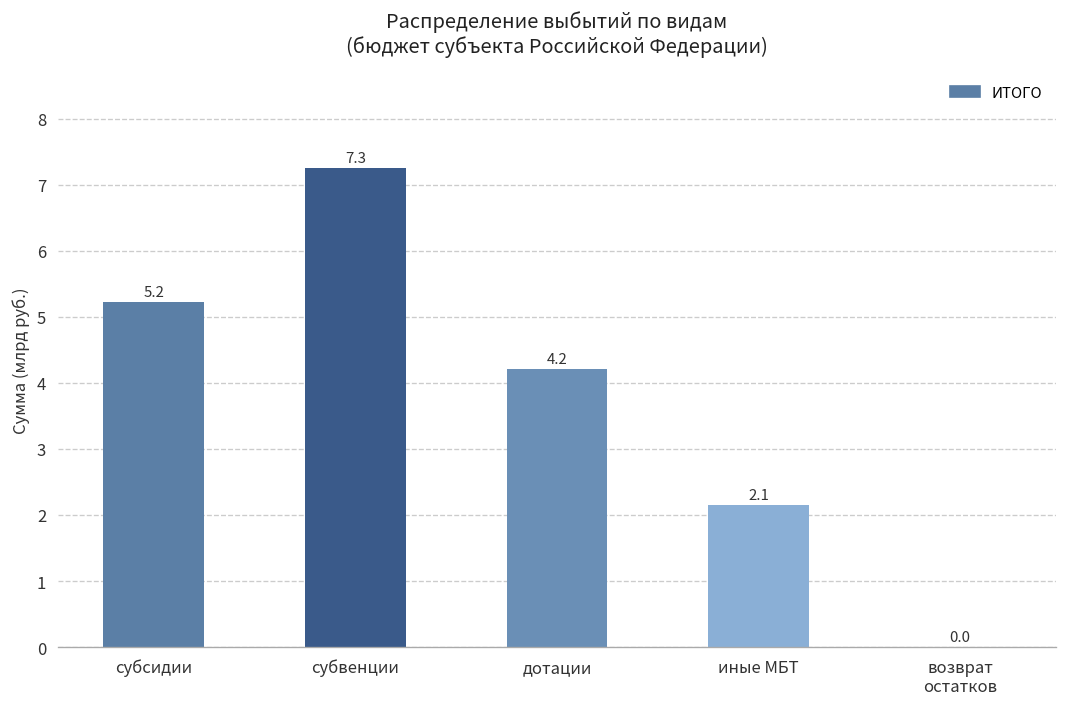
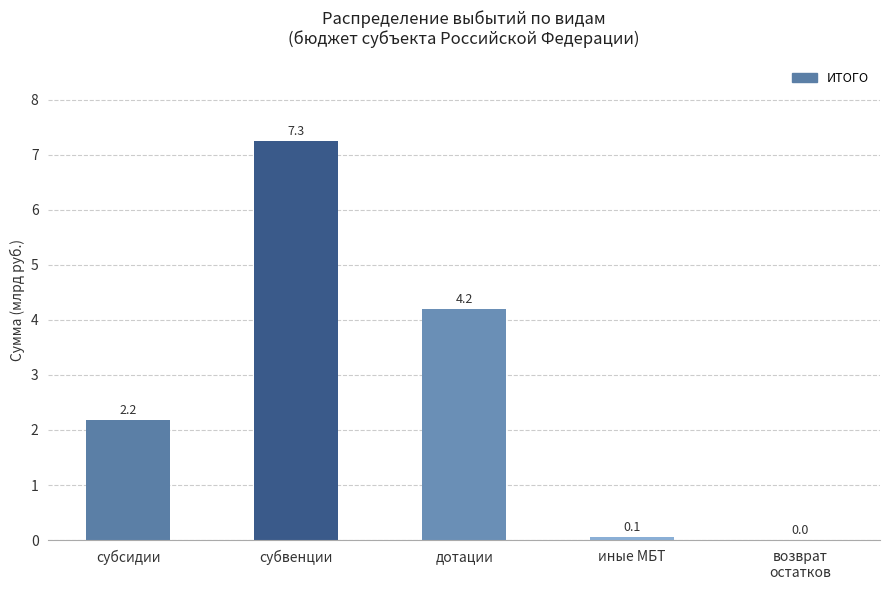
  {
-   "субсидии": 5.2,
+   "субсидии": 2.2,
    "субвенции": 7.3,
    "дотации": 4.2,
-   "иные МБТ": 2.1,
+   "иные МБТ": 0.1,
    "возврат остатков": 0.0
  }
